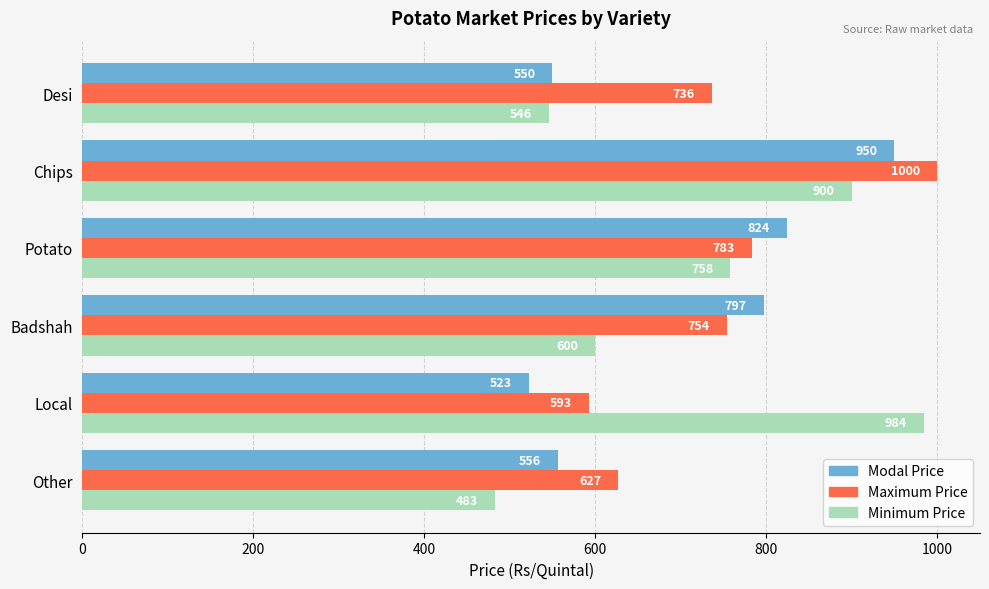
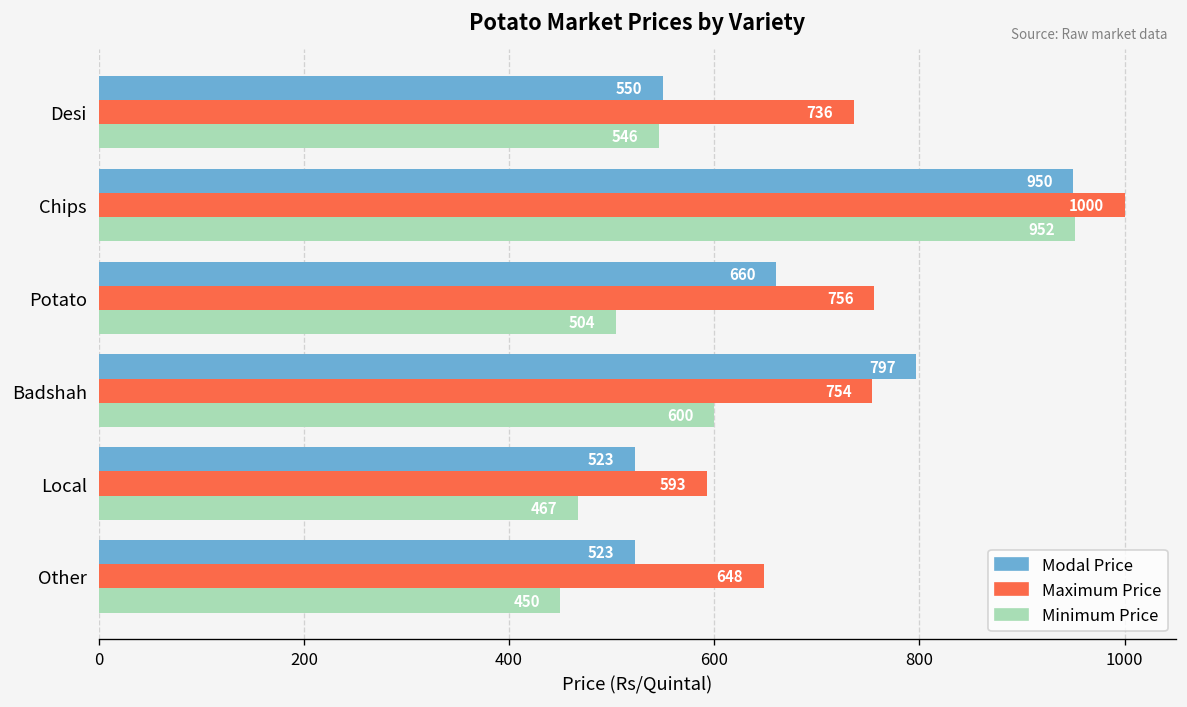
  {
    "Modal Price": {
      "Desi": 550,
      "Chips": 950,
-     "Potato": 824,
+     "Potato": 660,
      "Badshah": 797,
      "Local": 523,
-     "Other": 556
+     "Other": 523
    },
    "Maximum Price": {
      "Desi": 736,
      "Chips": 1000,
-     "Potato": 783,
+     "Potato": 756,
      "Badshah": 754,
      "Local": 593,
-     "Other": 627
+     "Other": 648
    },
    "Minimum Price": {
      "Desi": 546,
-     "Chips": 900,
-     "Potato": 758,
+     "Chips": 952,
+     "Potato": 504,
      "Badshah": 600,
-     "Local": 984,
-     "Other": 483
+     "Local": 467,
+     "Other": 450
    }
  }
